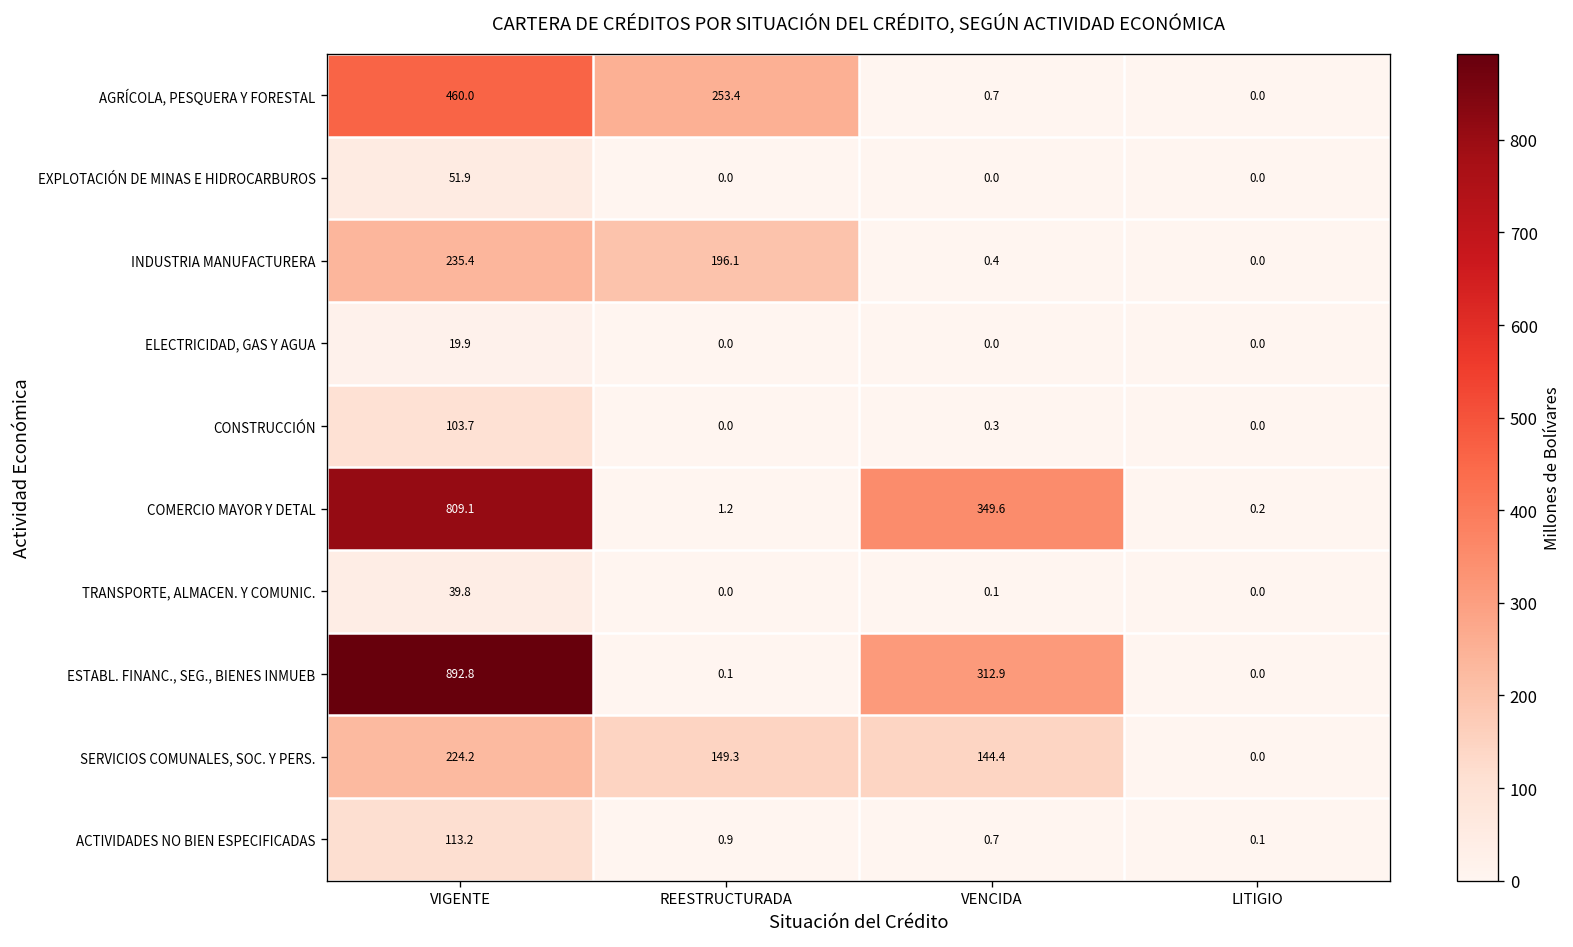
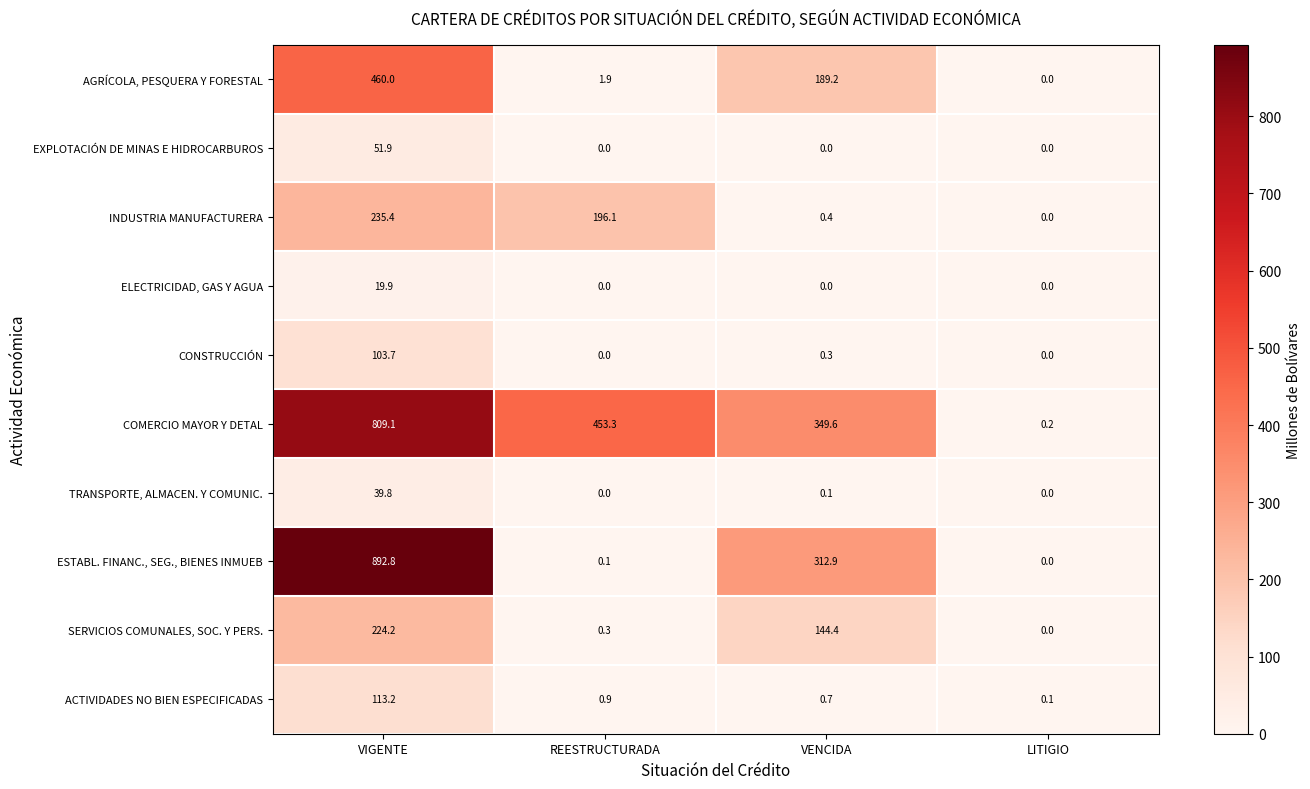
  {
    "AGRÍCOLA, PESQUERA Y FORESTAL": {
      "VIGENTE": 460.0,
-     "REESTRUCTURADA": 253.4,
-     "VENCIDA": 0.7,
+     "REESTRUCTURADA": 1.9,
+     "VENCIDA": 189.2,
      "LITIGIO": 0.0
    },
    "EXPLOTACIÓN DE MINAS E HIDROCARBUROS": {
      "VIGENTE": 51.9,
      "REESTRUCTURADA": 0.0,
      "VENCIDA": 0.0,
      "LITIGIO": 0.0
    },
    "INDUSTRIA MANUFACTURERA": {
      "VIGENTE": 235.4,
      "REESTRUCTURADA": 196.1,
      "VENCIDA": 0.4,
      "LITIGIO": 0.0
    },
    "ELECTRICIDAD, GAS Y AGUA": {
      "VIGENTE": 19.9,
      "REESTRUCTURADA": 0.0,
      "VENCIDA": 0.0,
      "LITIGIO": 0.0
    },
    "CONSTRUCCIÓN": {
      "VIGENTE": 103.7,
      "REESTRUCTURADA": 0.0,
      "VENCIDA": 0.3,
      "LITIGIO": 0.0
    },
    "COMERCIO MAYOR Y DETAL": {
      "VIGENTE": 809.1,
-     "REESTRUCTURADA": 1.2,
+     "REESTRUCTURADA": 453.3,
      "VENCIDA": 349.6,
      "LITIGIO": 0.2
    },
    "TRANSPORTE, ALMACEN. Y COMUNIC.": {
      "VIGENTE": 39.8,
      "REESTRUCTURADA": 0.0,
      "VENCIDA": 0.1,
      "LITIGIO": 0.0
    },
    "ESTABL. FINANC., SEG., BIENES INMUEB": {
      "VIGENTE": 892.8,
      "REESTRUCTURADA": 0.1,
      "VENCIDA": 312.9,
      "LITIGIO": 0.0
    },
    "SERVICIOS COMUNALES, SOC. Y PERS.": {
      "VIGENTE": 224.2,
-     "REESTRUCTURADA": 149.3,
+     "REESTRUCTURADA": 0.3,
      "VENCIDA": 144.4,
      "LITIGIO": 0.0
    },
    "ACTIVIDADES NO BIEN ESPECIFICADAS": {
      "VIGENTE": 113.2,
      "REESTRUCTURADA": 0.9,
      "VENCIDA": 0.7,
      "LITIGIO": 0.1
    }
  }
